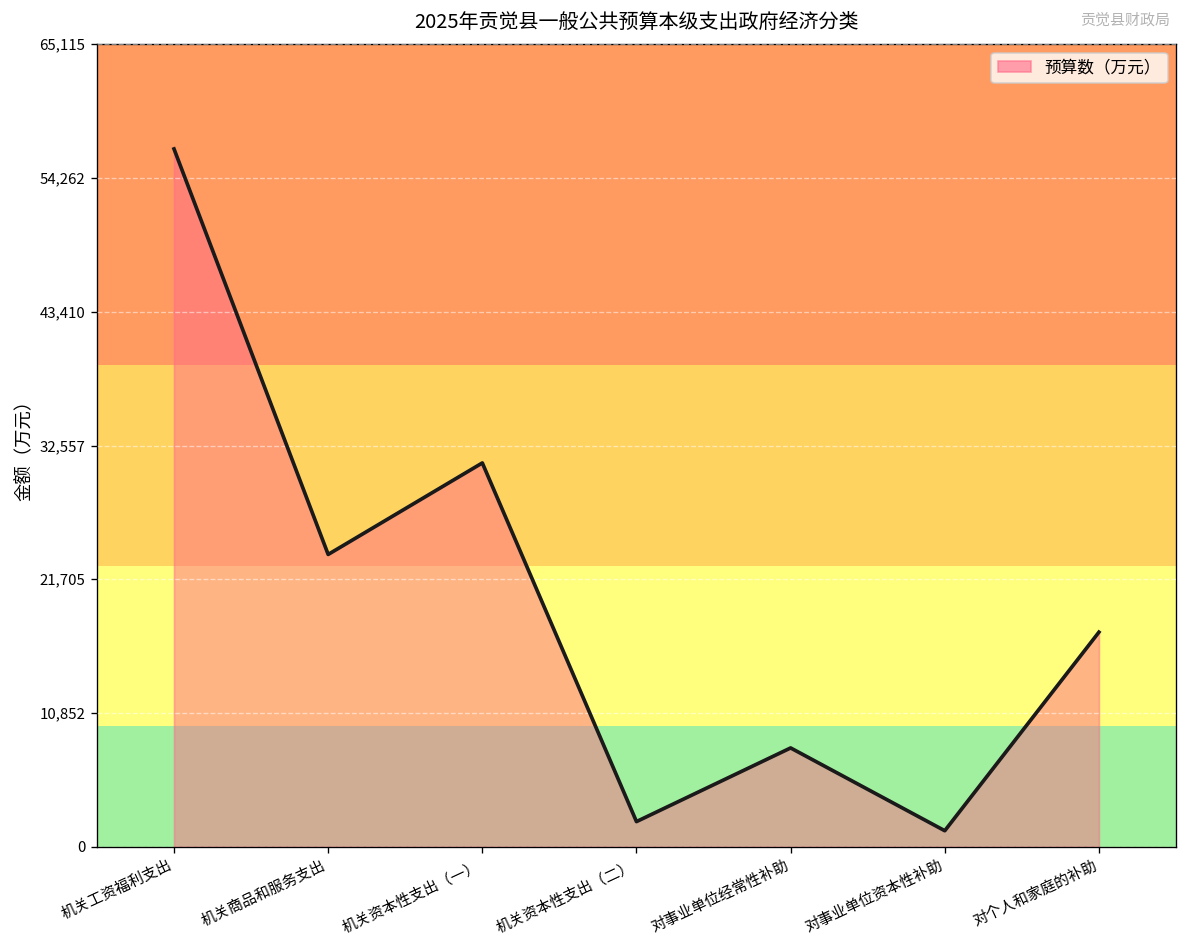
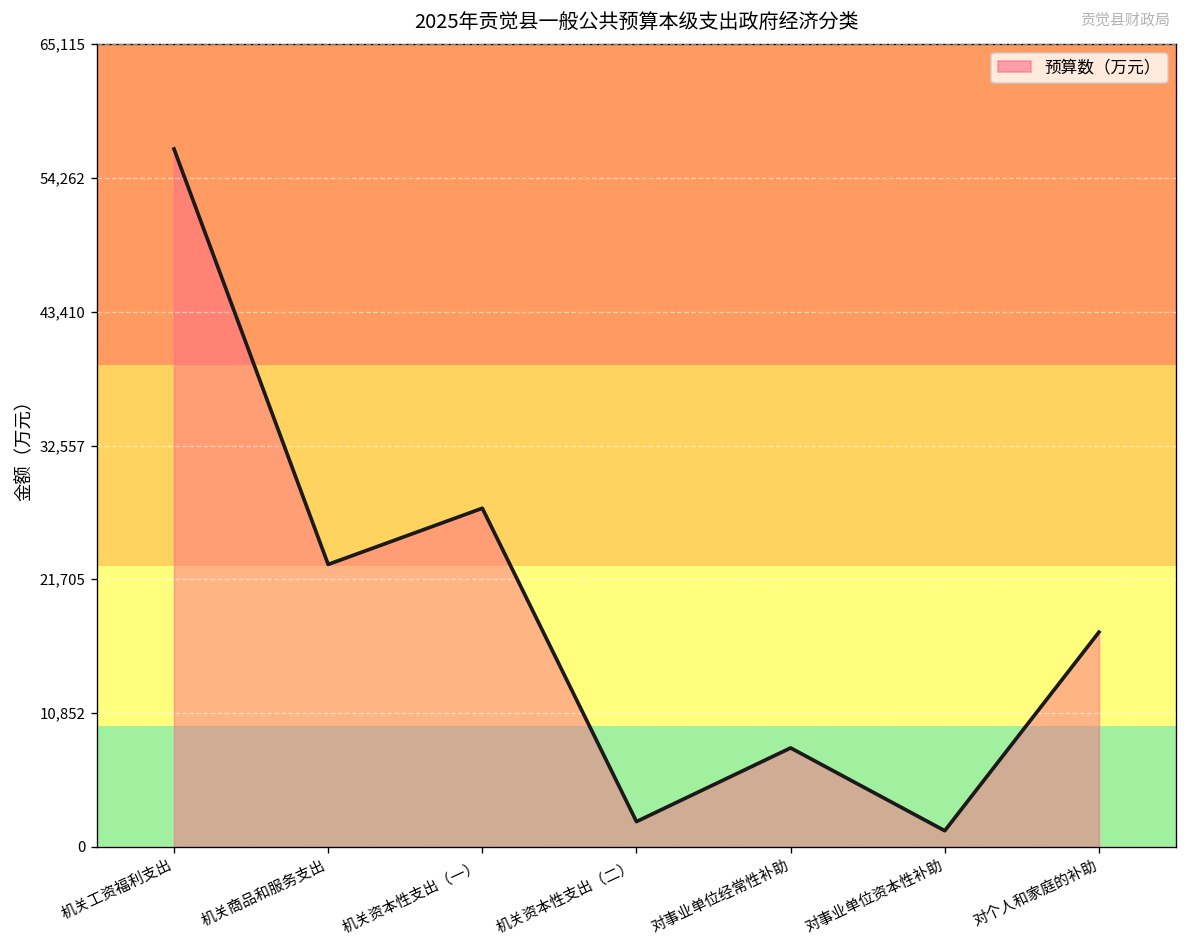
  {
    "机关工资福利支出": "56,600",
-   "机关商品和服务支出": "23,700",
-   "机关资本性支出（一）": "31,100",
+   "机关商品和服务支出": "22,900",
+   "机关资本性支出（一）": "27,500",
    "机关资本性支出（二）": "2,000",
    "对事业单位经常性补助": "8,000",
    "对事业单位资本性补助": "1,300",
    "对个人和家庭的补助": "17,400"
  }
